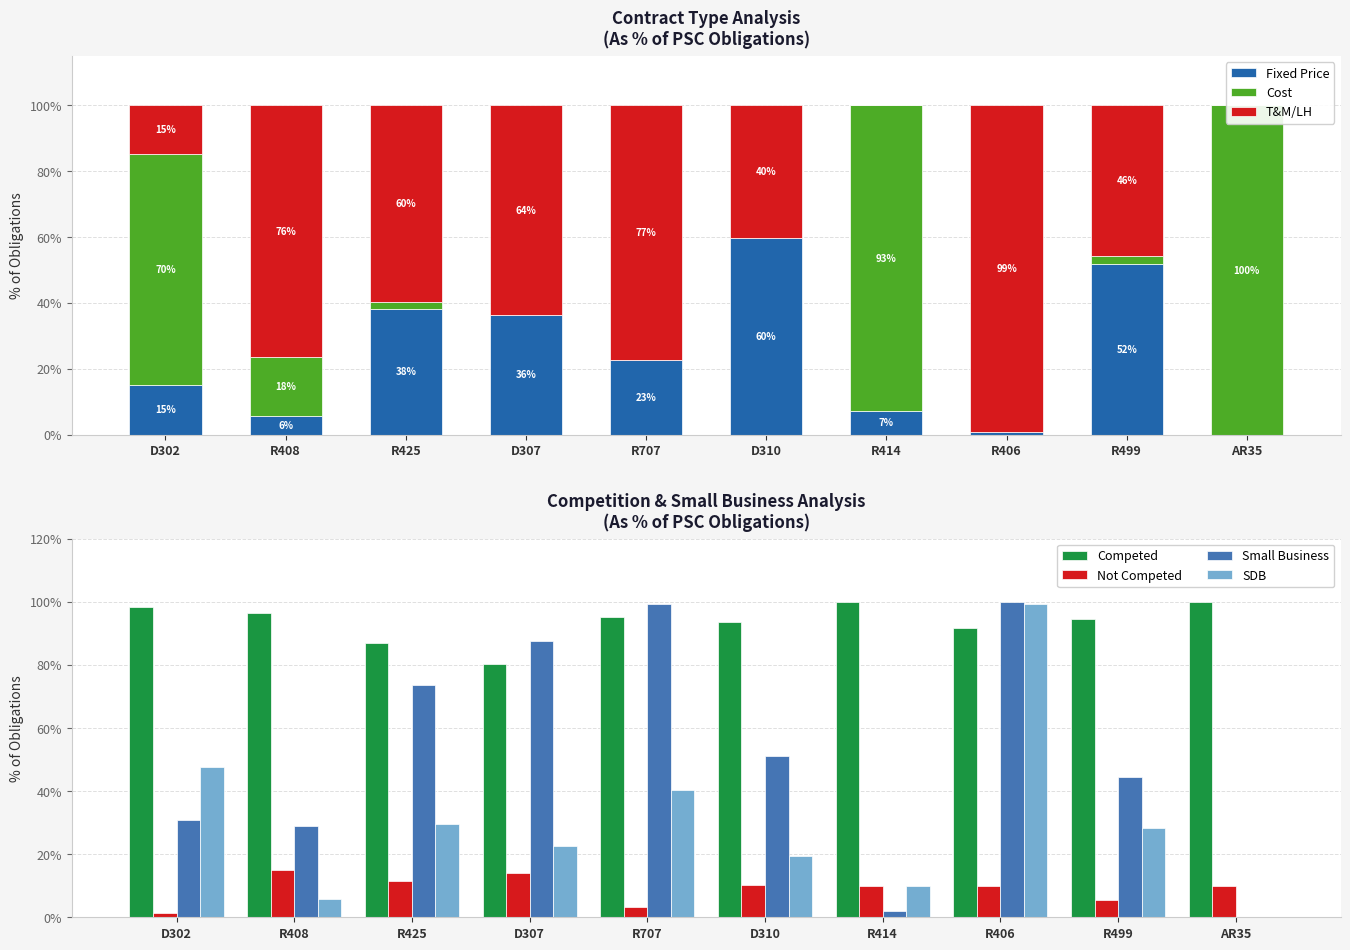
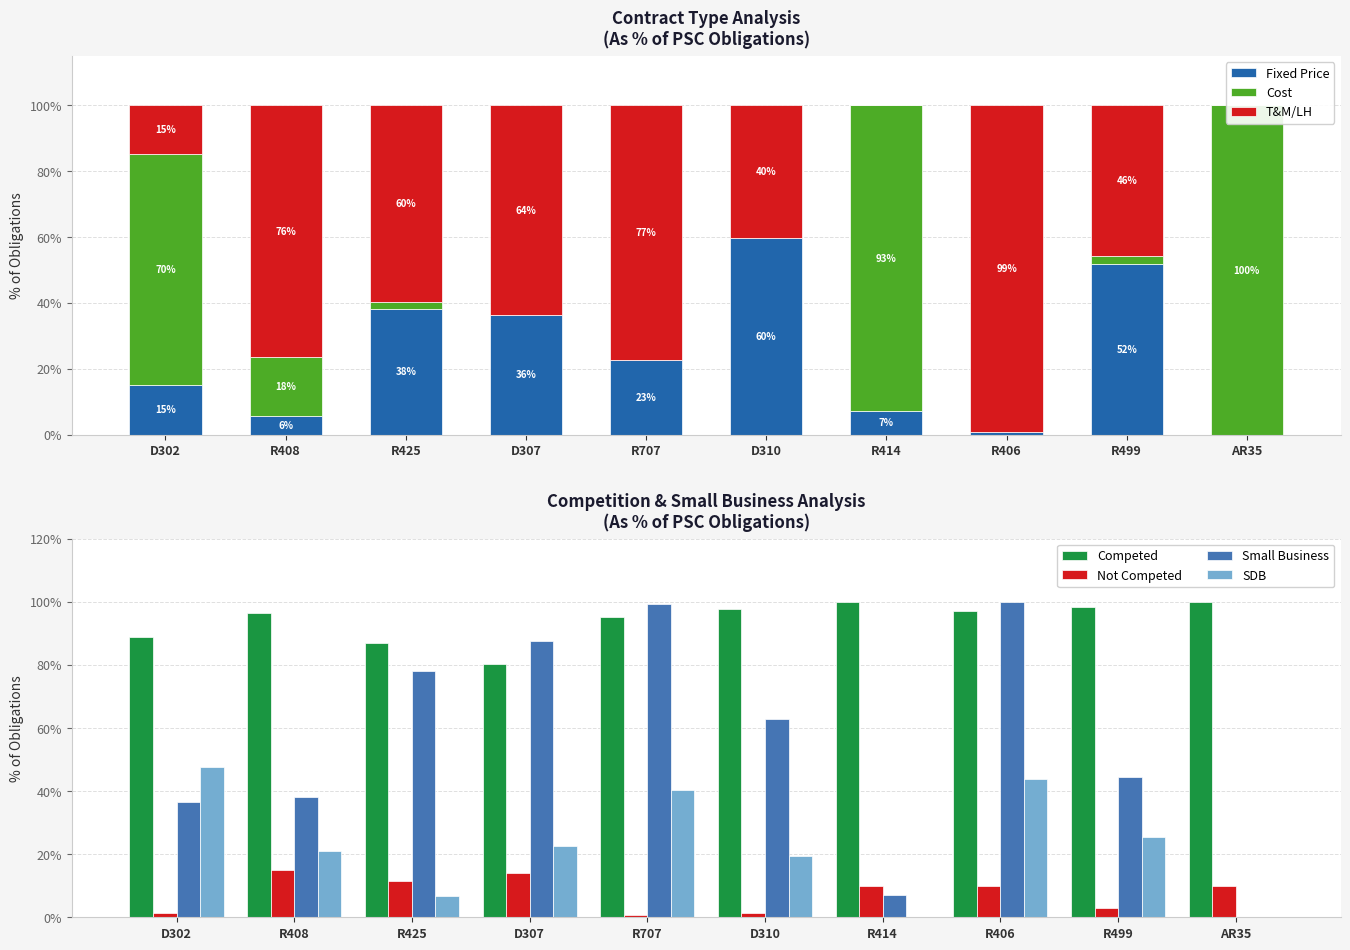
  {
    "Contract Type Analysis (As % of PSC Obligations)": {
      "Fixed Price": {
        "D302": "15%",
        "R408": "6%",
        "R425": "38%",
        "D307": "36%",
        "R707": "23%",
        "D310": "60%",
        "R414": "7%",
        "R499": "52%"
      },
      "Cost": {
        "D302": "70%",
        "R408": "18%",
        "R414": "93%"
      },
      "T&M/LH": {
        "D302": "15%",
        "R408": "76%",
        "R425": "60%",
        "D307": "64%",
        "R707": "77%",
        "D310": "40%",
        "R406": "99%",
        "R499": "46%"
      }
    },
    "Competition & Small Business Analysis (As % of PSC Obligations)": {
      "Competed": {
-       "D302": "98%",
+       "D302": "89%",
        "R408": "96%",
        "R425": "87%",
        "D307": "80%",
        "R707": "95%",
-       "D310": "94%",
+       "D310": "98%",
        "R414": "100%",
-       "R406": "92%",
-       "R499": "95%",
+       "R406": "97%",
+       "R499": "98%",
        "AR35": "100%"
      },
      "Not Competed": {
        "D302": "1%",
        "R408": "15%",
        "R425": "11%",
        "D307": "14%",
-       "R707": "3%",
-       "D310": "10%",
+       "R707": "1%",
+       "D310": "1%",
        "R414": "10%",
        "R406": "10%",
-       "R499": "6%",
+       "R499": "3%",
        "AR35": "10%"
      },
      "Small Business": {
-       "D302": "31%",
-       "R408": "29%",
-       "R425": "74%",
+       "D302": "36%",
+       "R408": "38%",
+       "R425": "78%",
        "D307": "88%",
        "R707": "99%",
-       "D310": "51%",
-       "R414": "2%",
+       "D310": "63%",
+       "R414": "7%",
        "R406": "100%",
        "R499": "44%",
        "AR35": "0%"
      },
      "SDB": {
        "D302": "48%",
-       "R408": "6%",
-       "R425": "30%",
+       "R408": "21%",
+       "R425": "7%",
        "D307": "23%",
        "R707": "40%",
        "D310": "19%",
-       "R414": "10%",
-       "R406": "99%",
-       "R499": "28%",
+       "R414": "0%",
+       "R406": "44%",
+       "R499": "25%",
        "AR35": "0%"
      }
    }
  }
